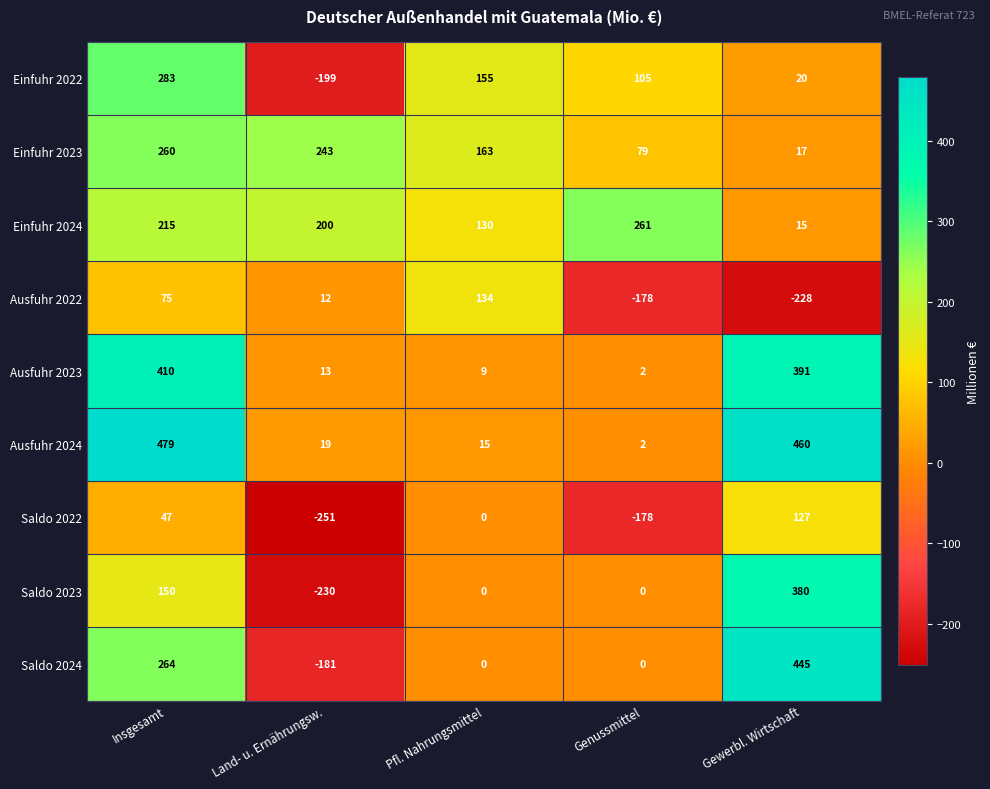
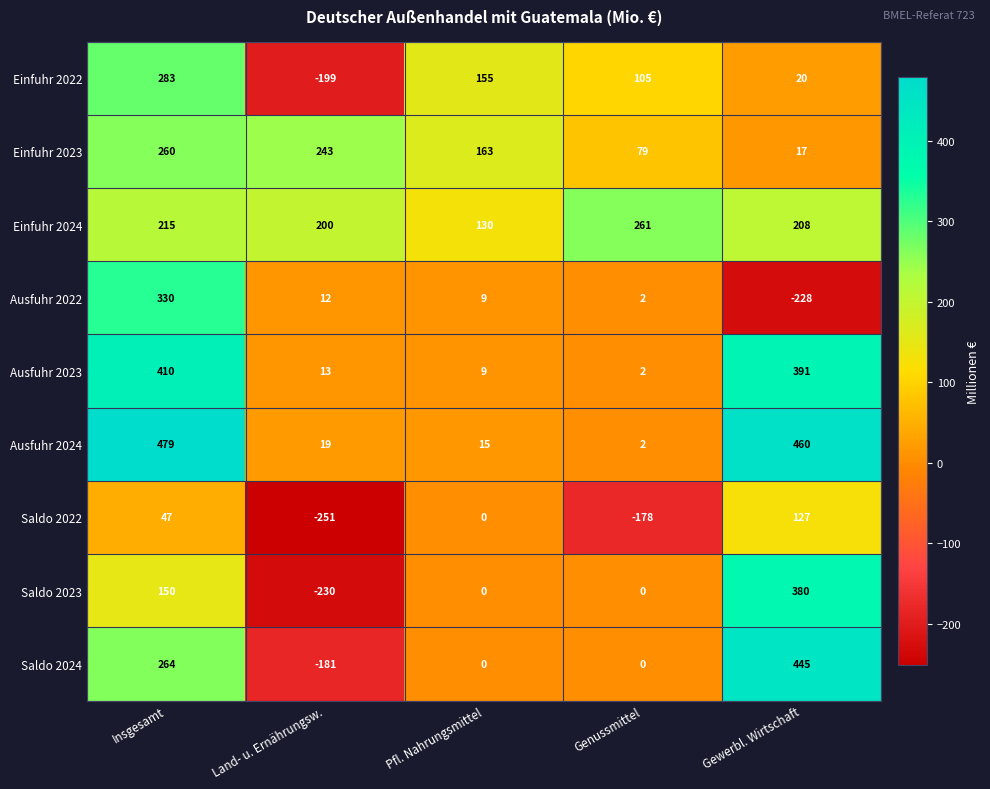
  {
    "Einfuhr 2022": {
      "Insgesamt": 283,
      "Land- u. Ernährungsw.": -199,
      "Pfl. Nahrungsmittel": 155,
      "Genussmittel": 105,
      "Gewerbl. Wirtschaft": 20
    },
    "Einfuhr 2023": {
      "Insgesamt": 260,
      "Land- u. Ernährungsw.": 243,
      "Pfl. Nahrungsmittel": 163,
      "Genussmittel": 79,
      "Gewerbl. Wirtschaft": 17
    },
    "Einfuhr 2024": {
      "Insgesamt": 215,
      "Land- u. Ernährungsw.": 200,
      "Pfl. Nahrungsmittel": 130,
      "Genussmittel": 261,
-     "Gewerbl. Wirtschaft": 15
+     "Gewerbl. Wirtschaft": 208
    },
    "Ausfuhr 2022": {
-     "Insgesamt": 75,
+     "Insgesamt": 330,
      "Land- u. Ernährungsw.": 12,
-     "Pfl. Nahrungsmittel": 134,
-     "Genussmittel": -178,
+     "Pfl. Nahrungsmittel": 9,
+     "Genussmittel": 2,
      "Gewerbl. Wirtschaft": -228
    },
    "Ausfuhr 2023": {
      "Insgesamt": 410,
      "Land- u. Ernährungsw.": 13,
      "Pfl. Nahrungsmittel": 9,
      "Genussmittel": 2,
      "Gewerbl. Wirtschaft": 391
    },
    "Ausfuhr 2024": {
      "Insgesamt": 479,
      "Land- u. Ernährungsw.": 19,
      "Pfl. Nahrungsmittel": 15,
      "Genussmittel": 2,
      "Gewerbl. Wirtschaft": 460
    },
    "Saldo 2022": {
      "Insgesamt": 47,
      "Land- u. Ernährungsw.": -251,
      "Pfl. Nahrungsmittel": 0,
      "Genussmittel": -178,
      "Gewerbl. Wirtschaft": 127
    },
    "Saldo 2023": {
      "Insgesamt": 150,
      "Land- u. Ernährungsw.": -230,
      "Pfl. Nahrungsmittel": 0,
      "Genussmittel": 0,
      "Gewerbl. Wirtschaft": 380
    },
    "Saldo 2024": {
      "Insgesamt": 264,
      "Land- u. Ernährungsw.": -181,
      "Pfl. Nahrungsmittel": 0,
      "Genussmittel": 0,
      "Gewerbl. Wirtschaft": 445
    }
  }
